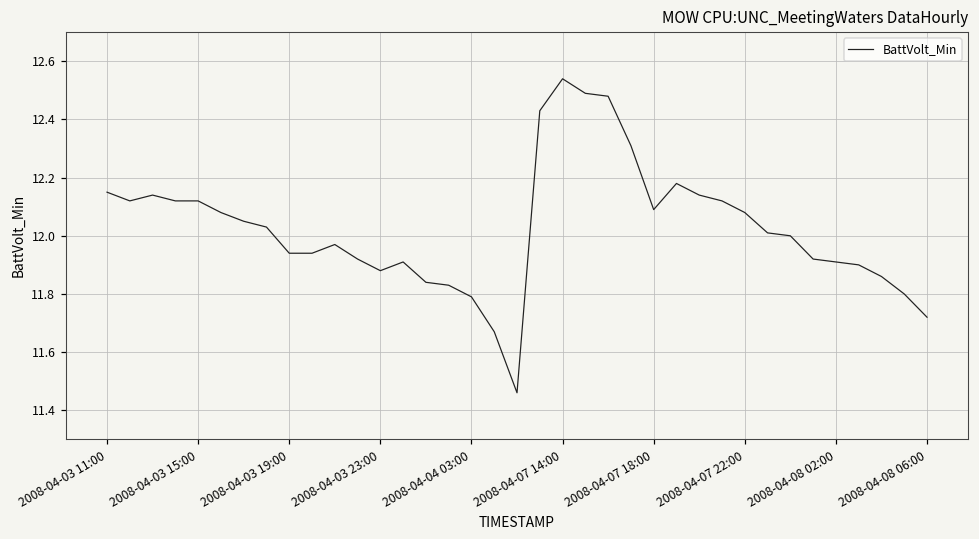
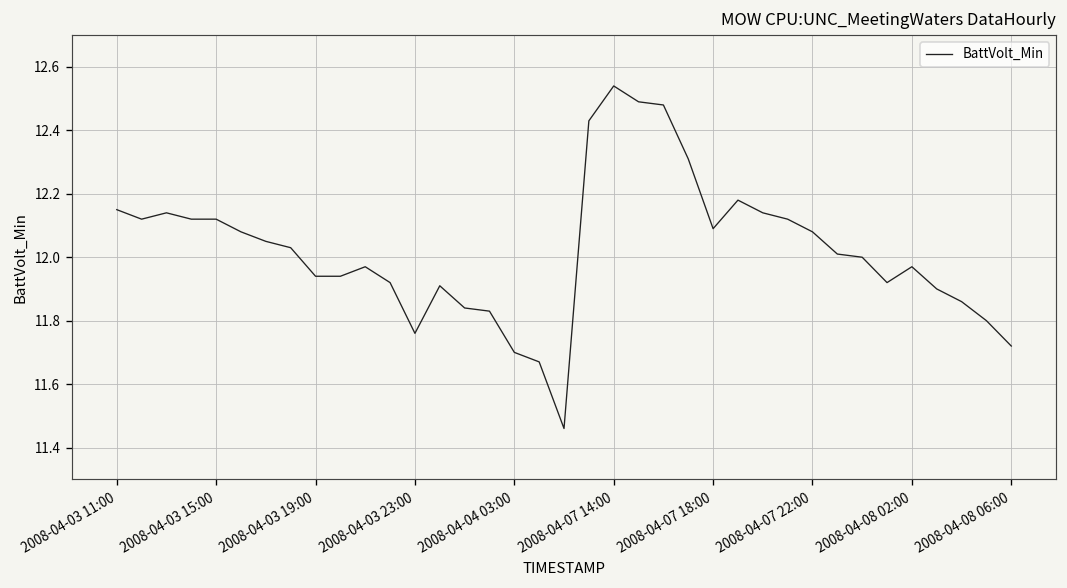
  {
    "2008-04-03 11:00": 12.15,
    "2008-04-03 15:00": 12.12,
    "2008-04-03 19:00": 11.94,
-   "2008-04-03 23:00": 11.88,
-   "2008-04-04 03:00": 11.79,
+   "2008-04-03 23:00": 11.76,
+   "2008-04-04 03:00": 11.70,
    "2008-04-07 14:00": 12.54,
    "2008-04-07 18:00": 12.09,
    "2008-04-07 22:00": 12.08,
-   "2008-04-08 02:00": 11.91,
+   "2008-04-08 02:00": 11.97,
    "2008-04-08 06:00": 11.72
  }
